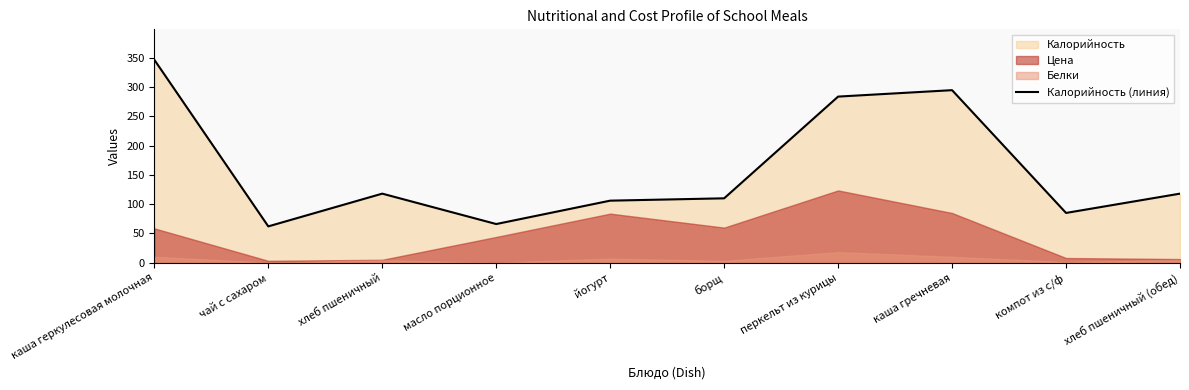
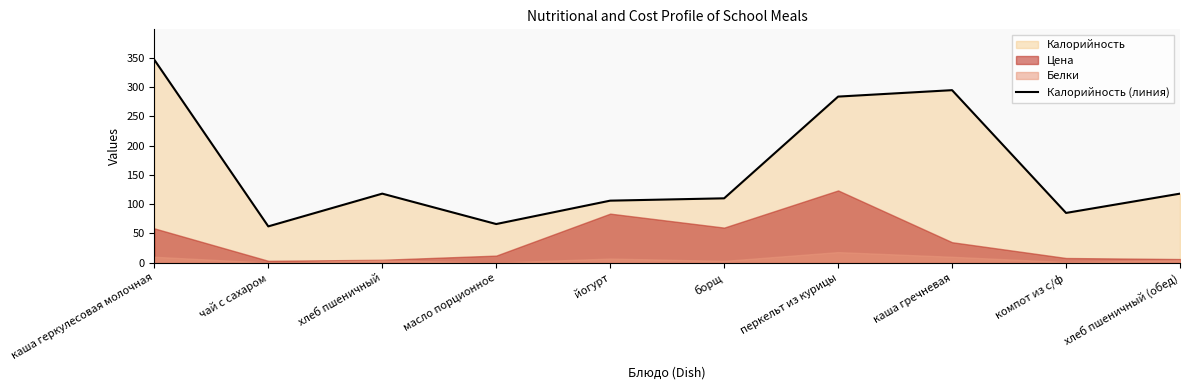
  {
    "Цена": {
      "каша геркулесовая молочная": 60,
-     "масло порционное": 40,
+     "масло порционное": 10,
      "йогурт": 80,
      "борщ": 60,
      "перкельт из курицы": 120,
-     "каша гречневая": 80,
+     "каша гречневая": 30,
      "компот из с/ф": 10
    }
  }
